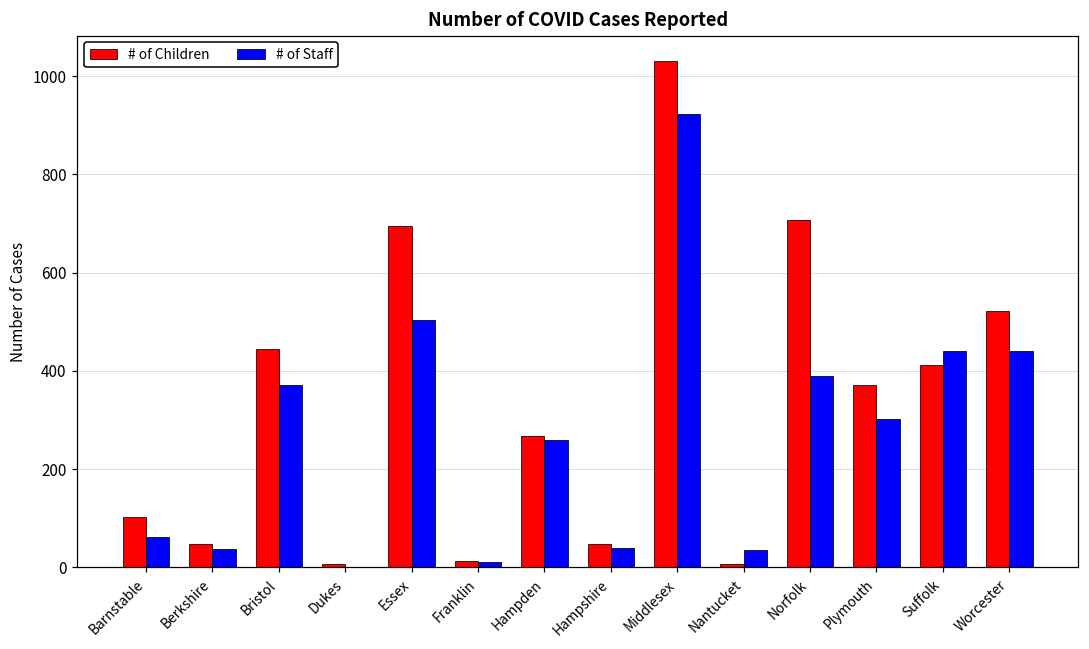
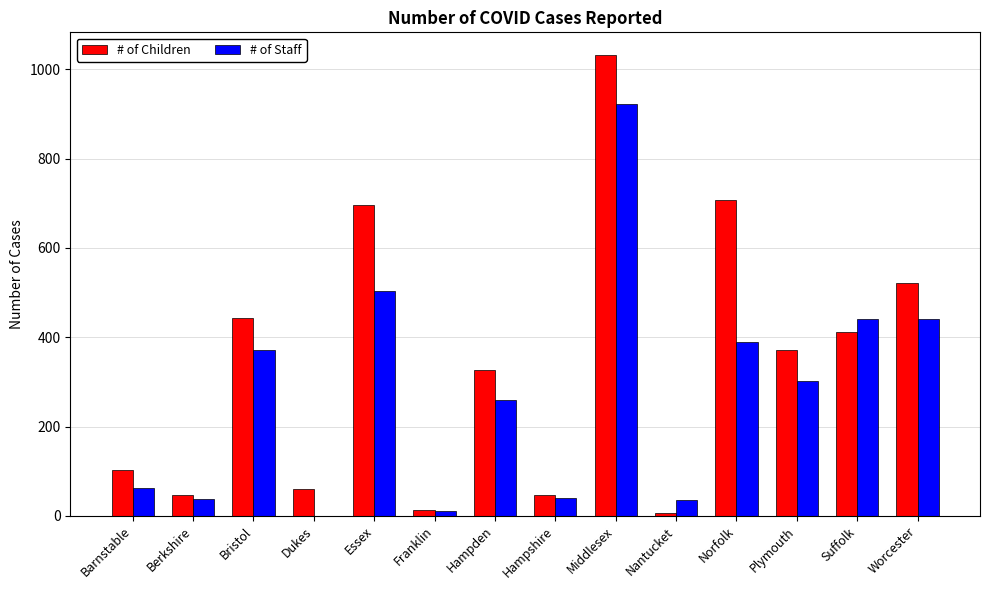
  {
    "# of Children": {
      "Barnstable": 100,
      "Berkshire": 50,
      "Bristol": 440,
-     "Dukes": 10,
+     "Dukes": 60,
      "Essex": 700,
      "Franklin": 10,
-     "Hampden": 270,
+     "Hampden": 330,
      "Hampshire": 50,
      "Middlesex": 1030,
      "Nantucket": 10,
      "Norfolk": 710,
      "Plymouth": 370,
      "Suffolk": 410,
      "Worcester": 520
    },
    "# of Staff": {
      "Barnstable": 60,
      "Berkshire": 40,
      "Bristol": 370,
      "Dukes": 0,
      "Essex": 500,
      "Franklin": 10,
      "Hampden": 260,
      "Hampshire": 40,
      "Middlesex": 920,
      "Nantucket": 40,
      "Norfolk": 390,
      "Plymouth": 300,
      "Suffolk": 440,
      "Worcester": 440
    }
  }
